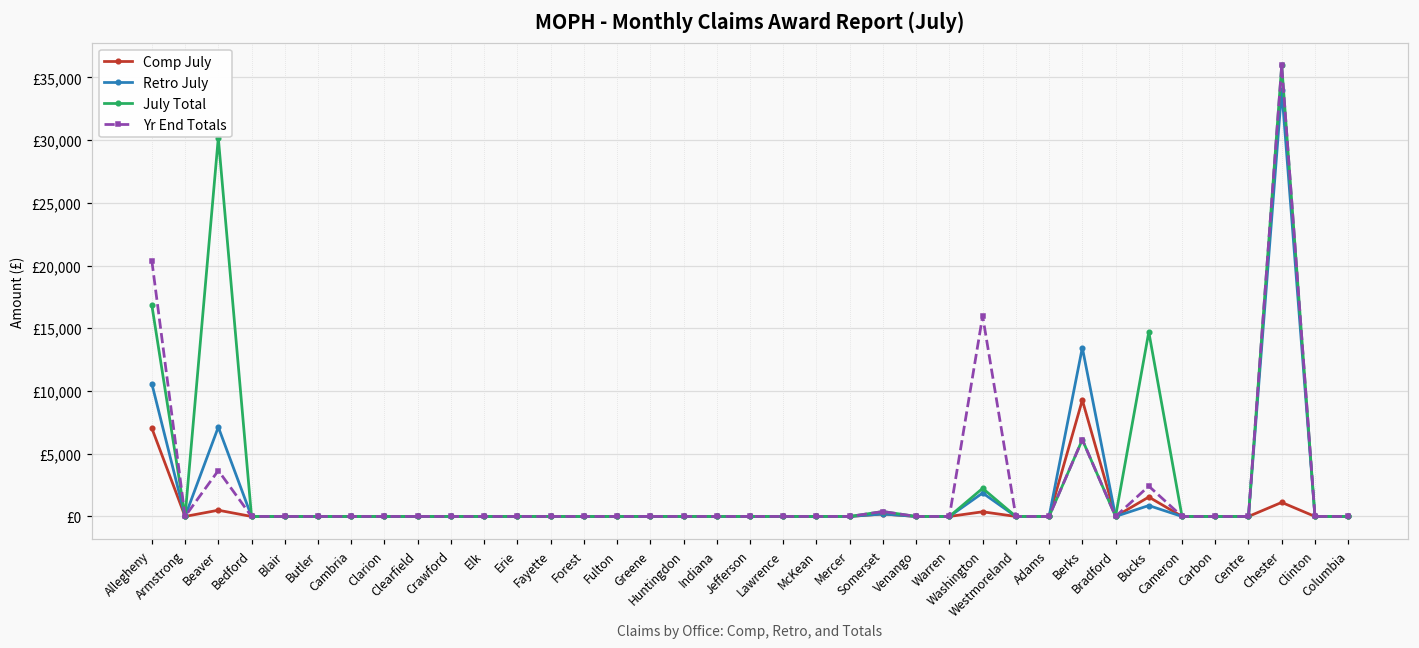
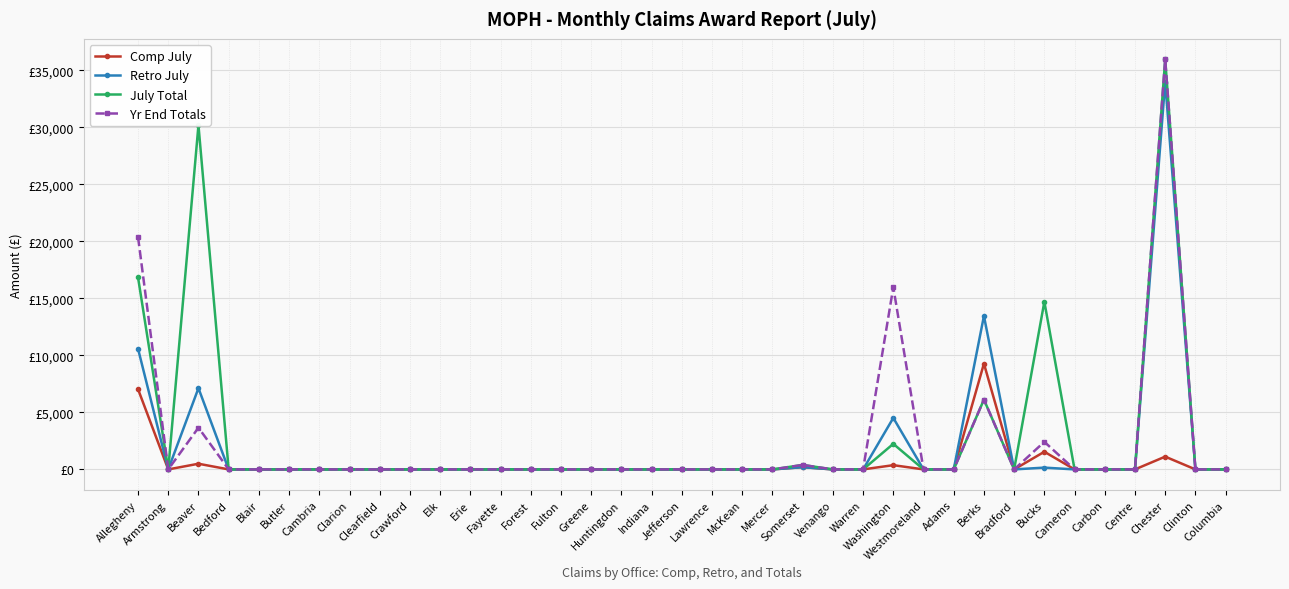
  {
    "Comp July": {
      "Allegheny": "£7,000",
      "Beaver": "£500",
      "Washington": "£400",
      "Berks": "£9,300",
      "Bucks": "£1,500",
      "Chester": "£1,100"
    },
    "Retro July": {
      "Allegheny": "£10,600",
      "Beaver": "£7,100",
-     "Washington": "£1,900",
+     "Washington": "£4,500",
      "Berks": "£13,500",
-     "Bucks": "£900",
+     "Bucks": "£200",
      "Chester": "£34,000"
    },
    "July Total": {
      "Allegheny": "£16,800",
      "Washington": "£2,200",
      "Bucks": "£14,700"
    },
    "Yr End Totals": {
      "Allegheny": "£20,400",
      "Beaver": "£3,700",
      "Washington": "£16,000",
      "Bucks": "£2,400"
    }
  }
